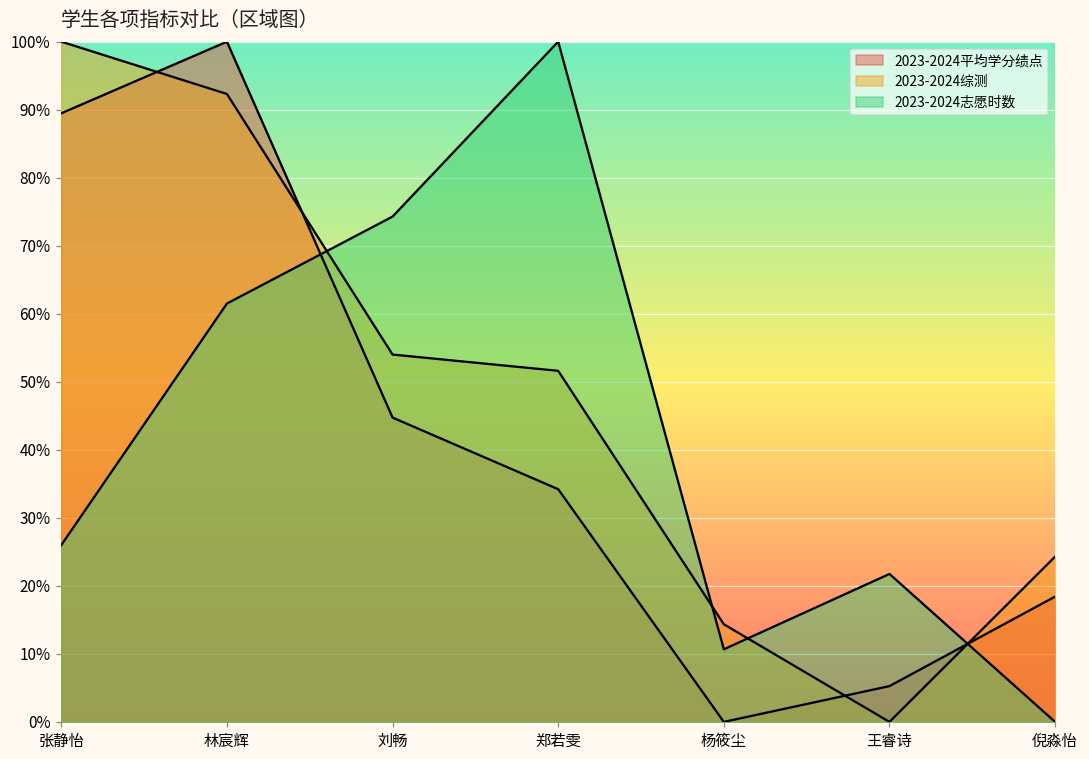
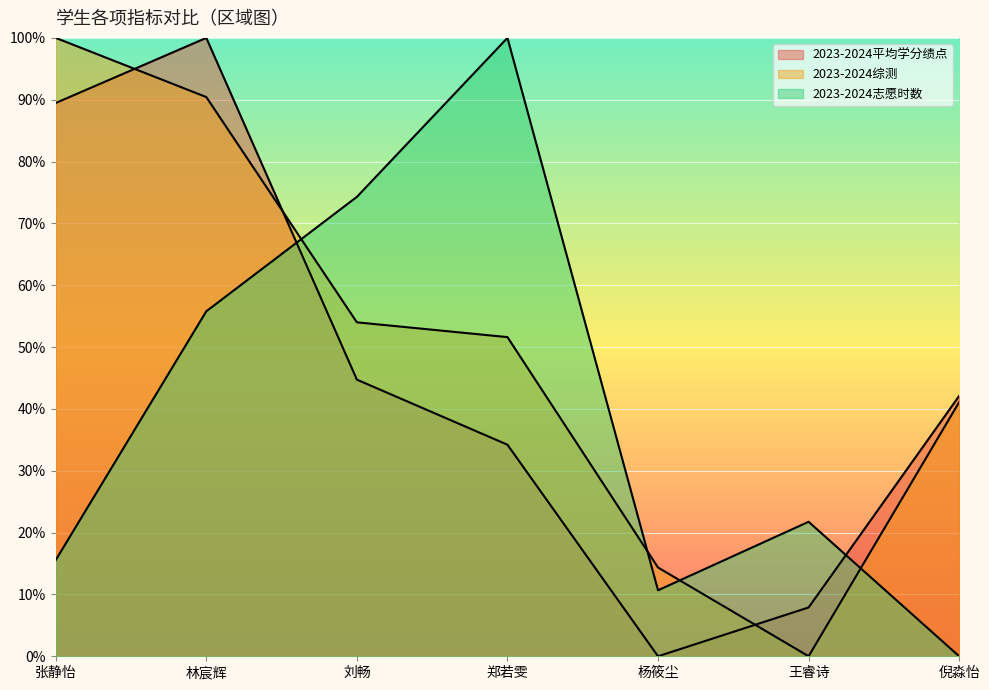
  {
    "2023-2024平均学分绩点": {
      "张静怡": "89%",
      "林宸辉": "100%",
      "刘畅": "45%",
      "郑若雯": "34%",
      "杨筱尘": "0%",
-     "王睿诗": "5%",
-     "倪淼怡": "18%"
+     "王睿诗": "8%",
+     "倪淼怡": "42%"
    },
    "2023-2024综测": {
      "张静怡": "100%",
-     "林宸辉": "92%",
+     "林宸辉": "90%",
      "刘畅": "54%",
      "郑若雯": "52%",
      "杨筱尘": "14%",
      "王睿诗": "0%",
-     "倪淼怡": "24%"
+     "倪淼怡": "41%"
    },
    "2023-2024志愿时数": {
-     "张静怡": "26%",
-     "林宸辉": "62%",
+     "张静怡": "16%",
+     "林宸辉": "56%",
      "刘畅": "74%",
      "郑若雯": "100%",
      "杨筱尘": "11%",
      "王睿诗": "22%",
      "倪淼怡": "0%"
    }
  }
